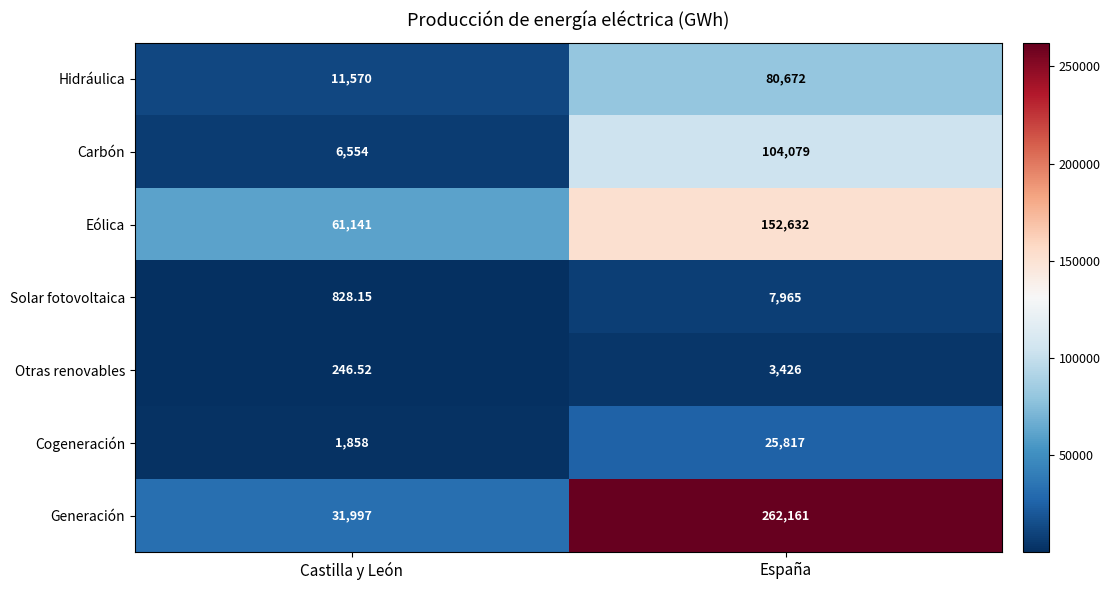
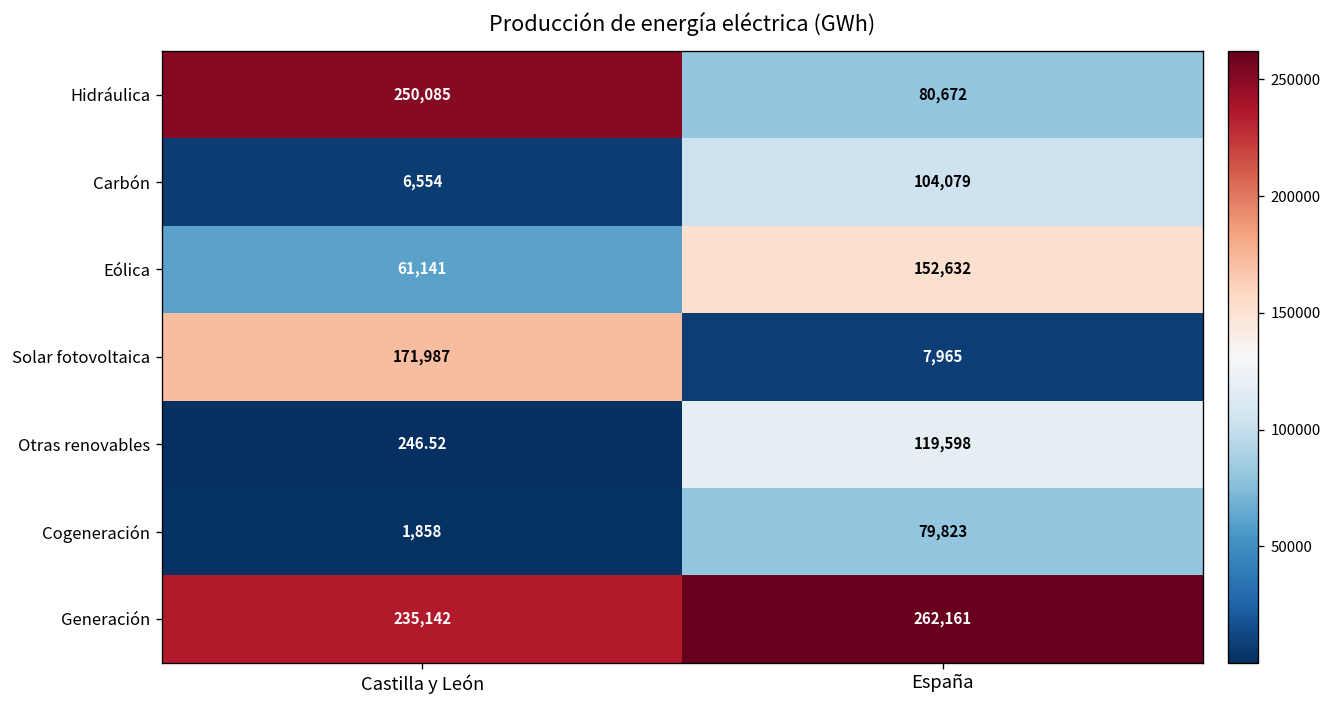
  {
    "Hidráulica": {
-     "Castilla y León": "11,570",
+     "Castilla y León": "250,085",
      "España": "80,672"
    },
    "Carbón": {
      "Castilla y León": "6,554",
      "España": "104,079"
    },
    "Eólica": {
      "Castilla y León": "61,141",
      "España": "152,632"
    },
    "Solar fotovoltaica": {
-     "Castilla y León": "828.15",
+     "Castilla y León": "171,987",
      "España": "7,965"
    },
    "Otras renovables": {
      "Castilla y León": "246.52",
-     "España": "3,426"
+     "España": "119,598"
    },
    "Cogeneración": {
      "Castilla y León": "1,858",
-     "España": "25,817"
+     "España": "79,823"
    },
    "Generación": {
-     "Castilla y León": "31,997",
+     "Castilla y León": "235,142",
      "España": "262,161"
    }
  }
